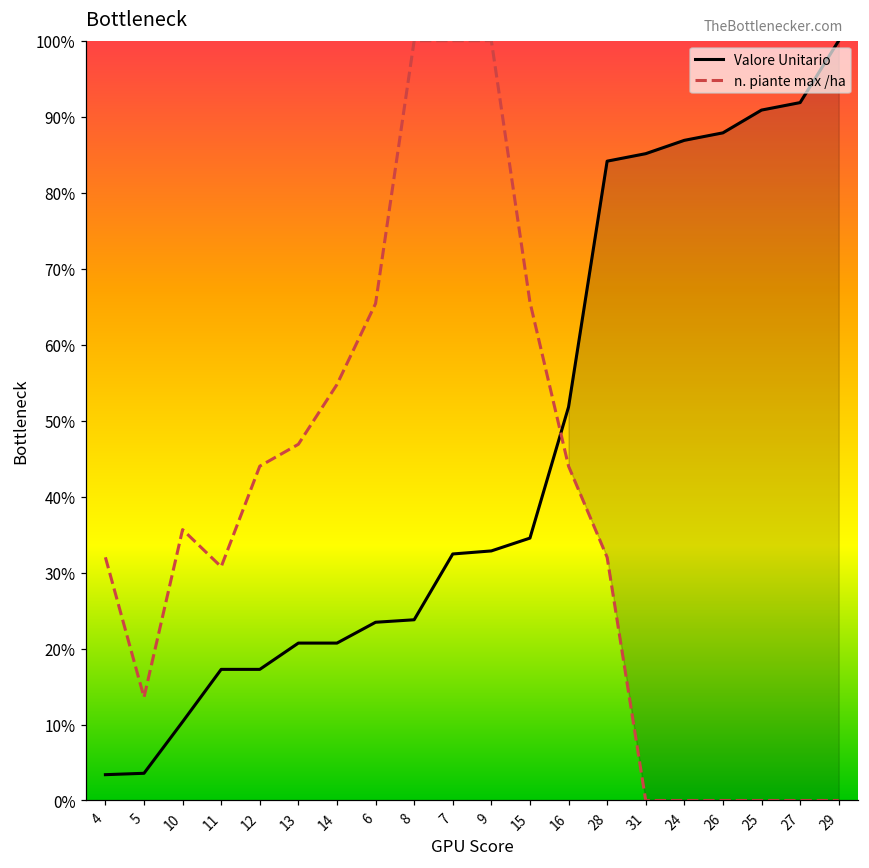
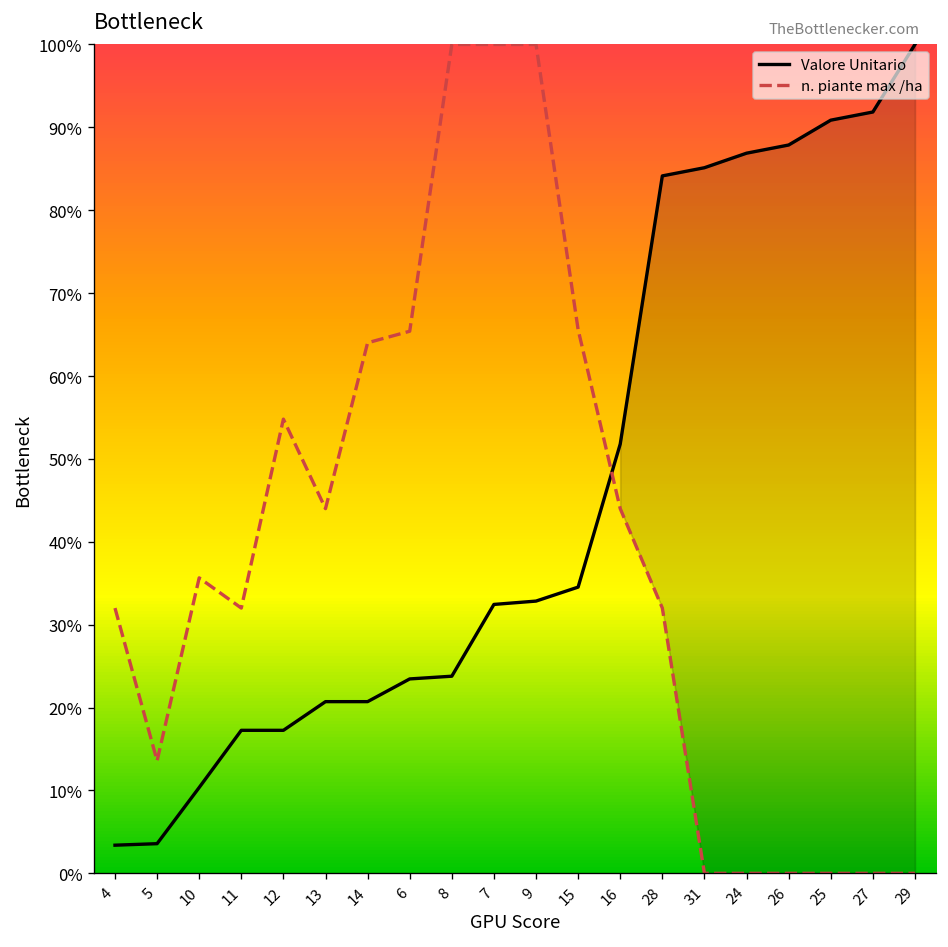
  {
    "n. piante max /ha": {
      "4": "32%",
      "5": "14%",
      "10": "36%",
-     "11": "31%",
-     "12": "44%",
-     "13": "47%",
-     "14": "55%",
+     "11": "32%",
+     "12": "55%",
+     "13": "44%",
+     "14": "64%",
      "6": "65%",
      "8": "100%",
      "7": "100%",
      "9": "100%",
      "15": "66%",
      "16": "44%",
      "28": "32%",
      "31": "0%",
      "24": "0%",
      "26": "0%",
      "25": "0%",
      "27": "0%",
      "29": "0%"
    }
  }
